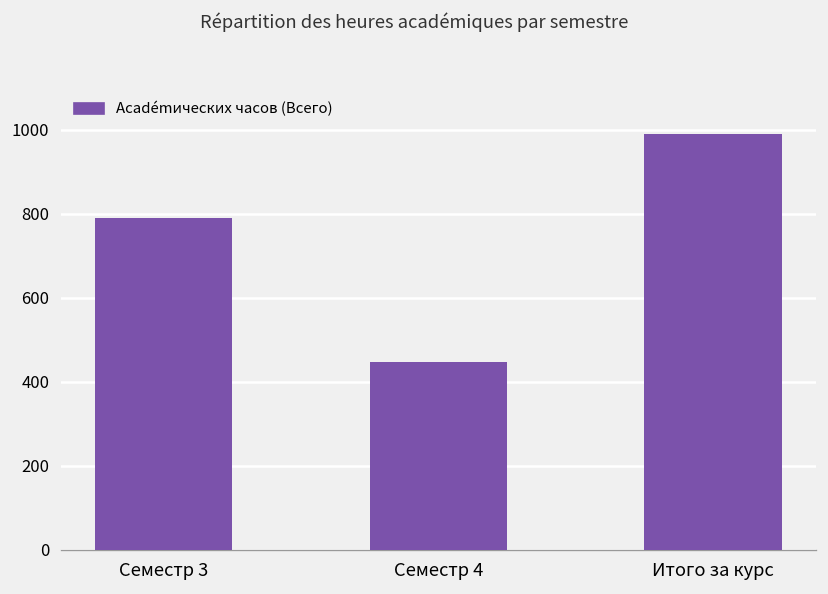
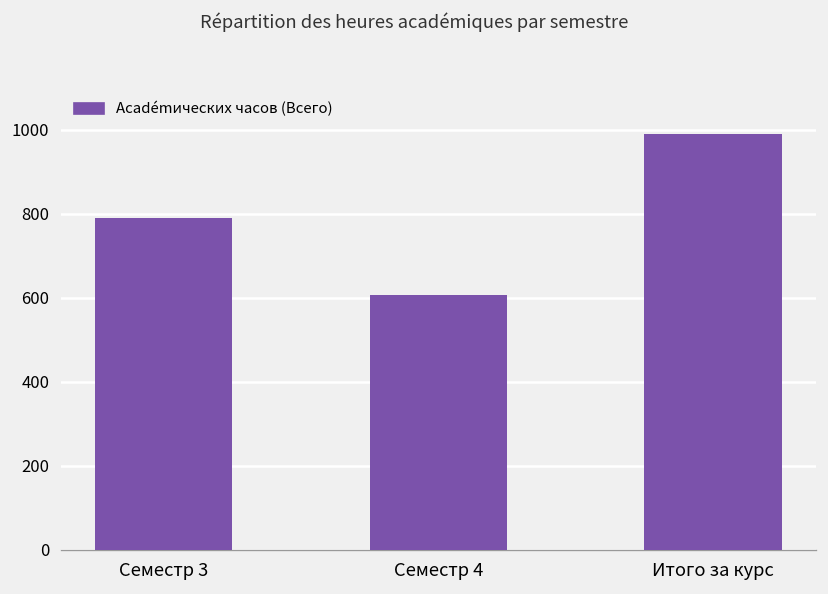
  {
    "Семестр 3": 790,
-   "Семестр 4": 450,
+   "Семестр 4": 610,
    "Итого за курс": 990
  }
